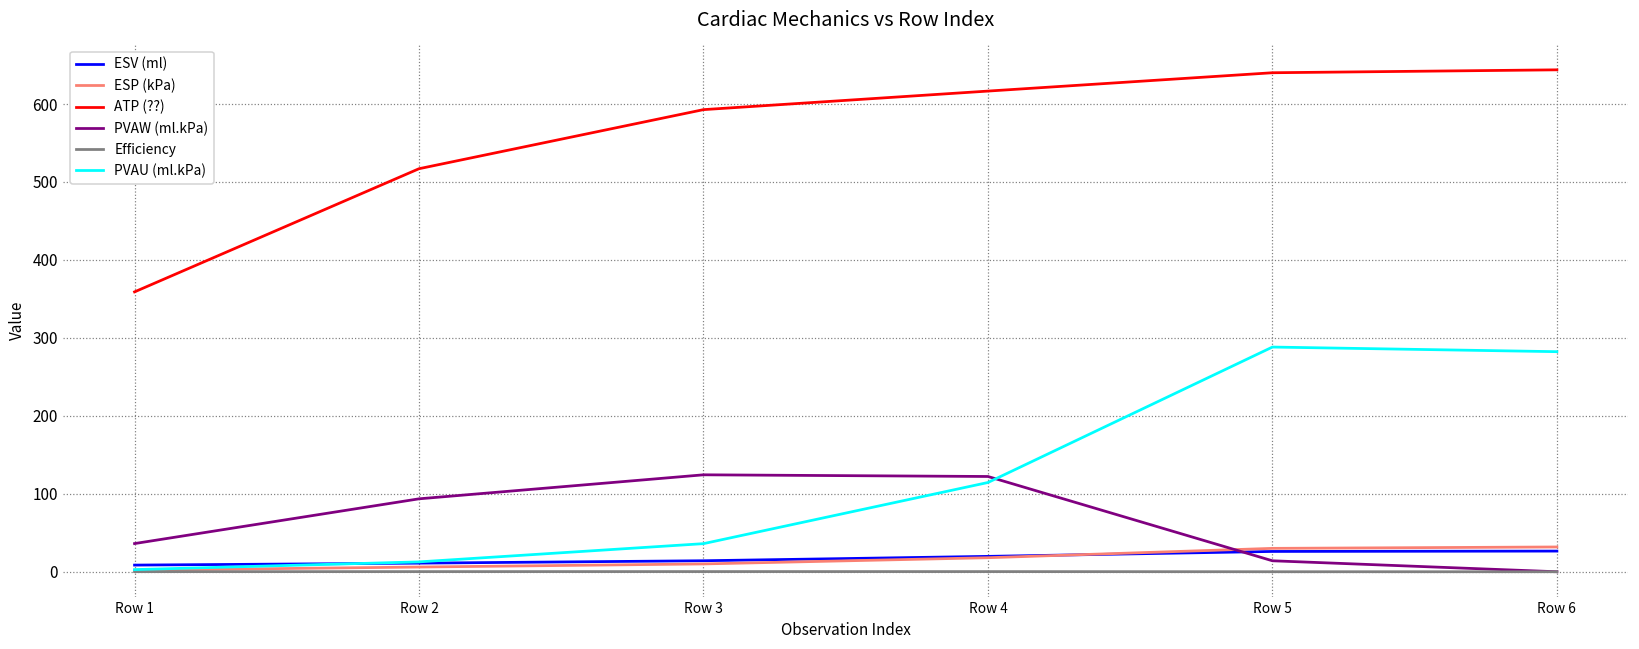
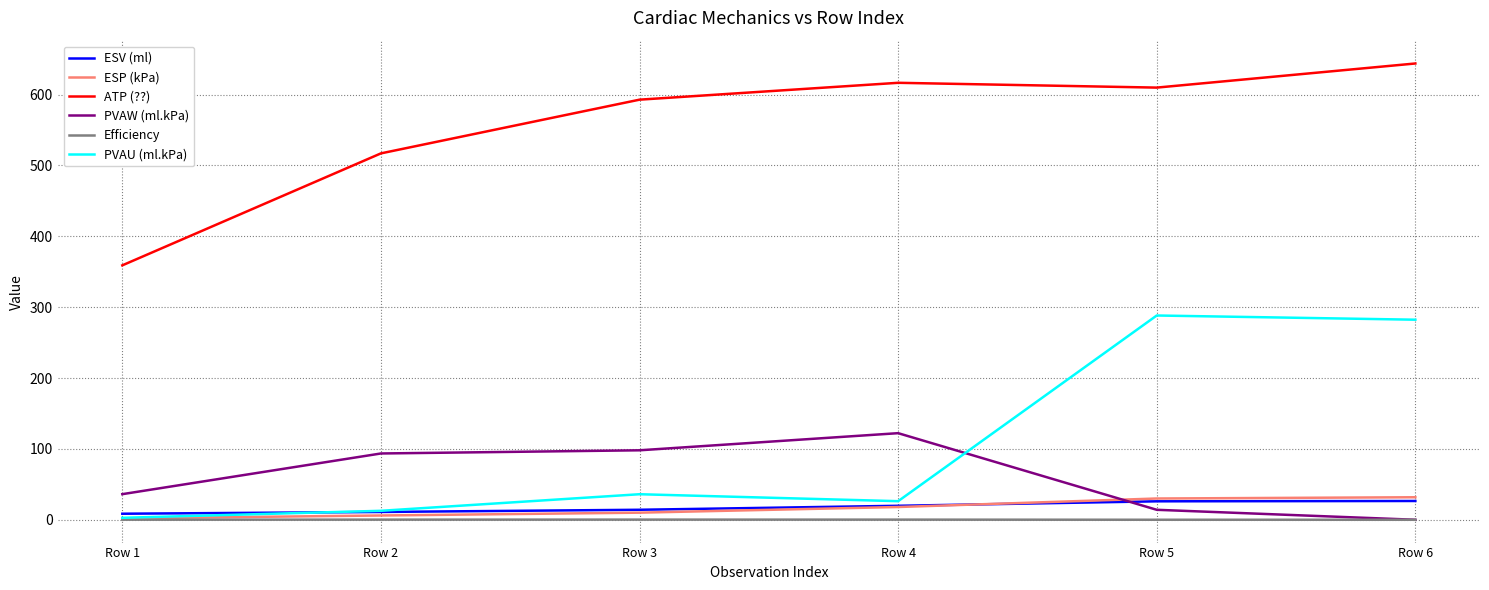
  {
    "ESV (ml)": {
      "Row 1": 10,
      "Row 3": 10,
      "Row 5": 30,
      "Row 6": 30
    },
    "ESP (kPa)": {
      "Row 2": 10,
      "Row 3": 10,
      "Row 5": 30,
      "Row 6": 30
    },
    "ATP (??)": {
      "Row 1": 360,
      "Row 2": 520,
      "Row 3": 590,
      "Row 4": 620,
-     "Row 5": 640,
+     "Row 5": 610,
      "Row 6": 640
    },
    "PVAW (ml.kPa)": {
      "Row 1": 40,
      "Row 2": 90,
-     "Row 3": 120,
+     "Row 3": 100,
      "Row 4": 120,
      "Row 5": 10
    },
    "Efficiency": {
      "Row 2": 0,
      "Row 3": 0,
      "Row 4": 0,
      "Row 5": 0
    },
    "PVAU (ml.kPa)": {
      "Row 3": 40,
-     "Row 4": 110,
+     "Row 4": 30,
      "Row 5": 290,
      "Row 6": 280
    }
  }
